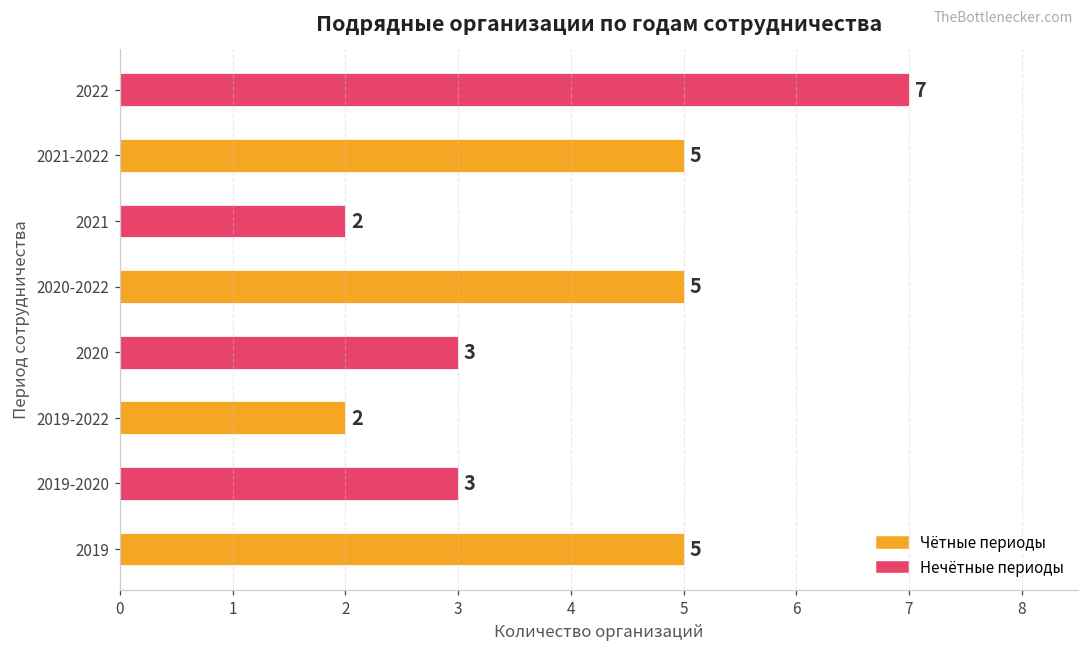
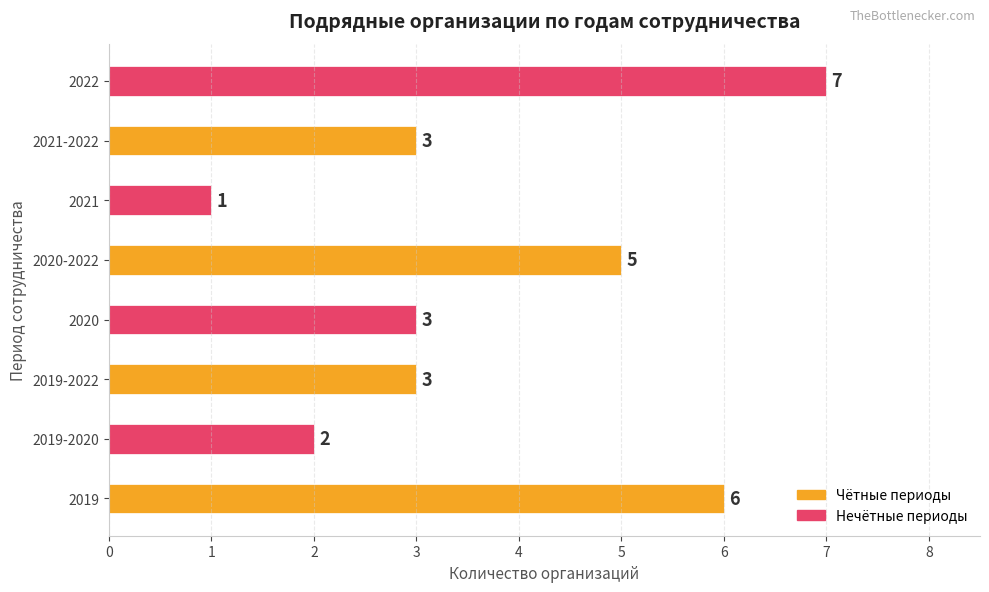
  {
    "2022": 7,
-   "2021-2022": 5,
-   "2021": 2,
+   "2021-2022": 3,
+   "2021": 1,
    "2020-2022": 5,
    "2020": 3,
-   "2019-2022": 2,
-   "2019-2020": 3,
-   "2019": 5
+   "2019-2022": 3,
+   "2019-2020": 2,
+   "2019": 6
  }
